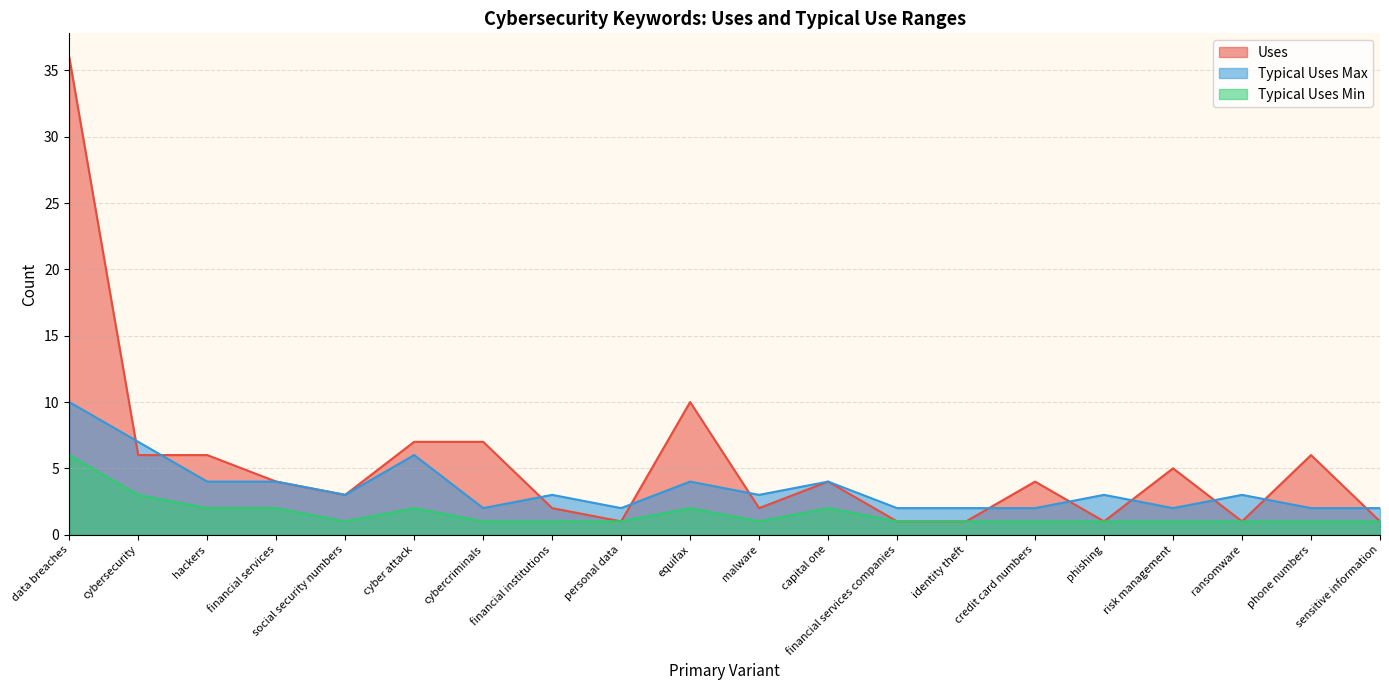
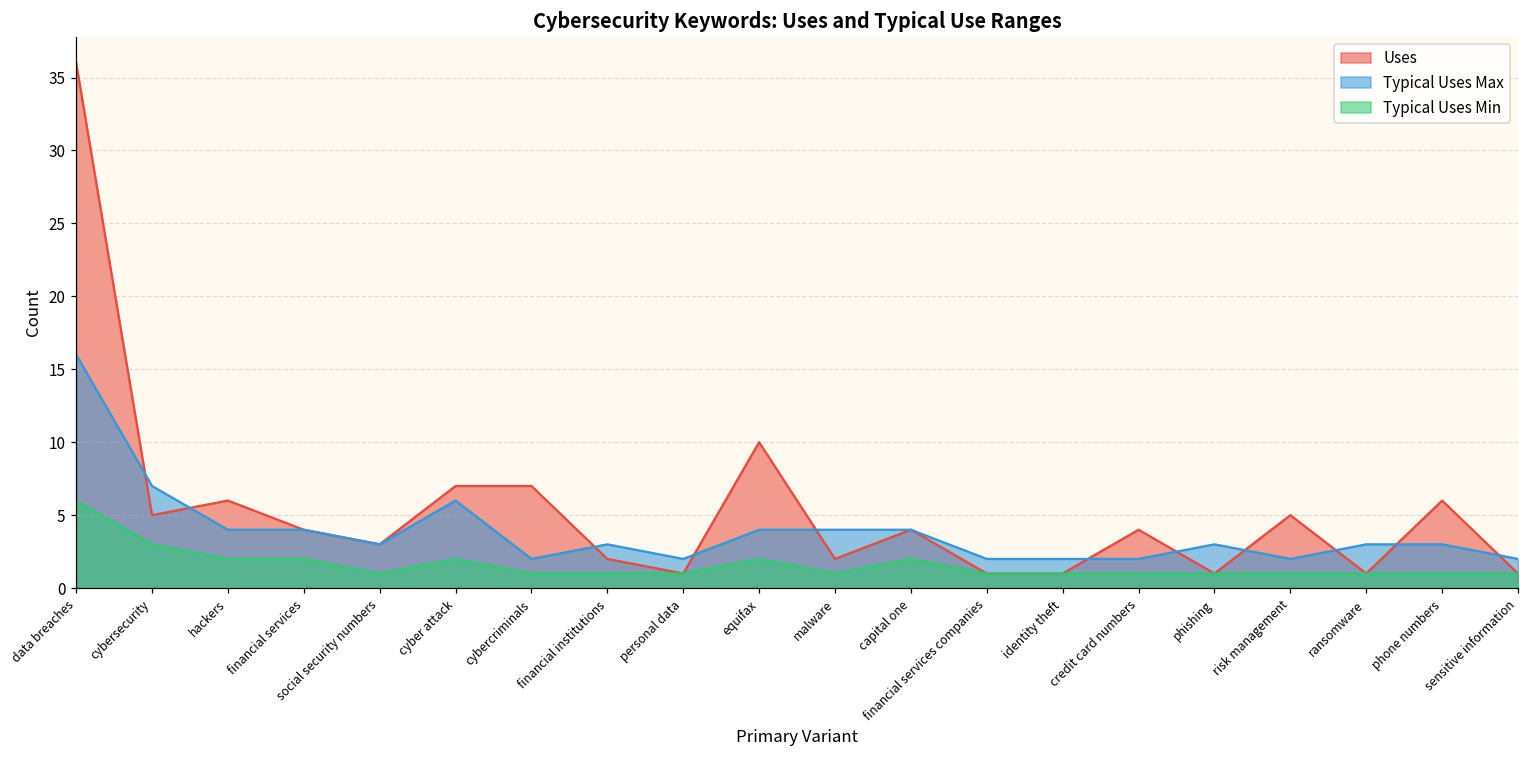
  {
    "Uses": {
      "data breaches": 36,
-     "cybersecurity": 6,
+     "cybersecurity": 5,
      "hackers": 6,
      "cyber attack": 7,
      "cybercriminals": 7,
      "financial institutions": 2,
      "equifax": 10,
      "malware": 2,
      "credit card numbers": 4,
      "risk management": 5,
      "phone numbers": 6
    },
    "Typical Uses Max": {
-     "data breaches": 10,
+     "data breaches": 16,
      "cybersecurity": 7,
      "hackers": 4,
      "cyber attack": 6,
      "cybercriminals": 2,
      "financial institutions": 3,
      "personal data": 2,
      "equifax": 4,
-     "malware": 3,
+     "malware": 4,
      "financial services companies": 2,
      "identity theft": 2,
      "credit card numbers": 2,
      "phishing": 3,
      "risk management": 2,
      "ransomware": 3,
-     "phone numbers": 2,
+     "phone numbers": 3,
      "sensitive information": 2
    },
    "Typical Uses Min": {
      "data breaches": 6,
      "cybersecurity": 3,
      "hackers": 2,
      "financial services": 2,
      "social security numbers": 1,
      "cyber attack": 2,
      "cybercriminals": 1,
      "financial institutions": 1,
      "equifax": 2,
      "malware": 1,
      "capital one": 2,
      "credit card numbers": 1,
      "risk management": 1,
      "phone numbers": 1
    }
  }
